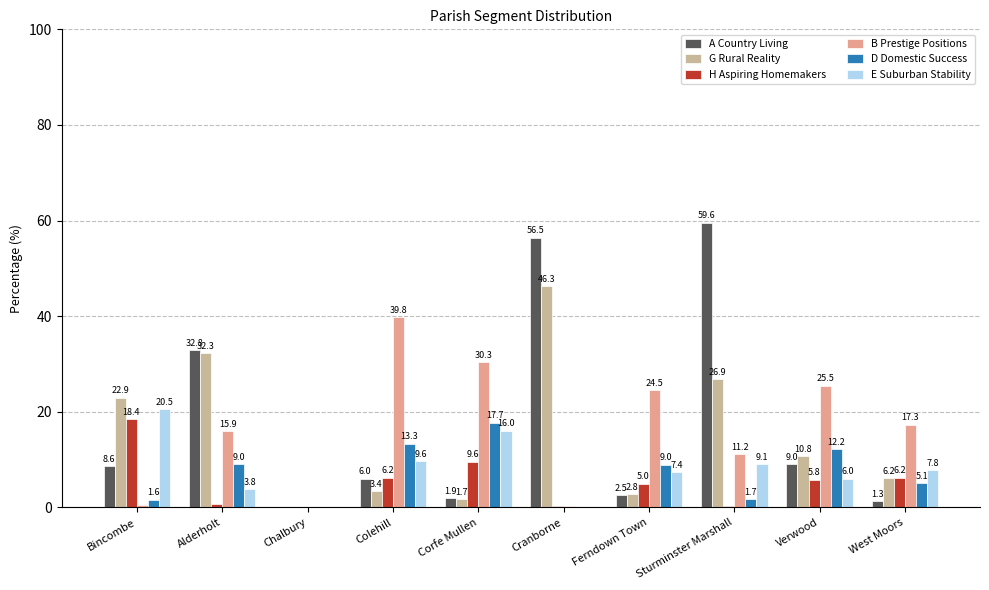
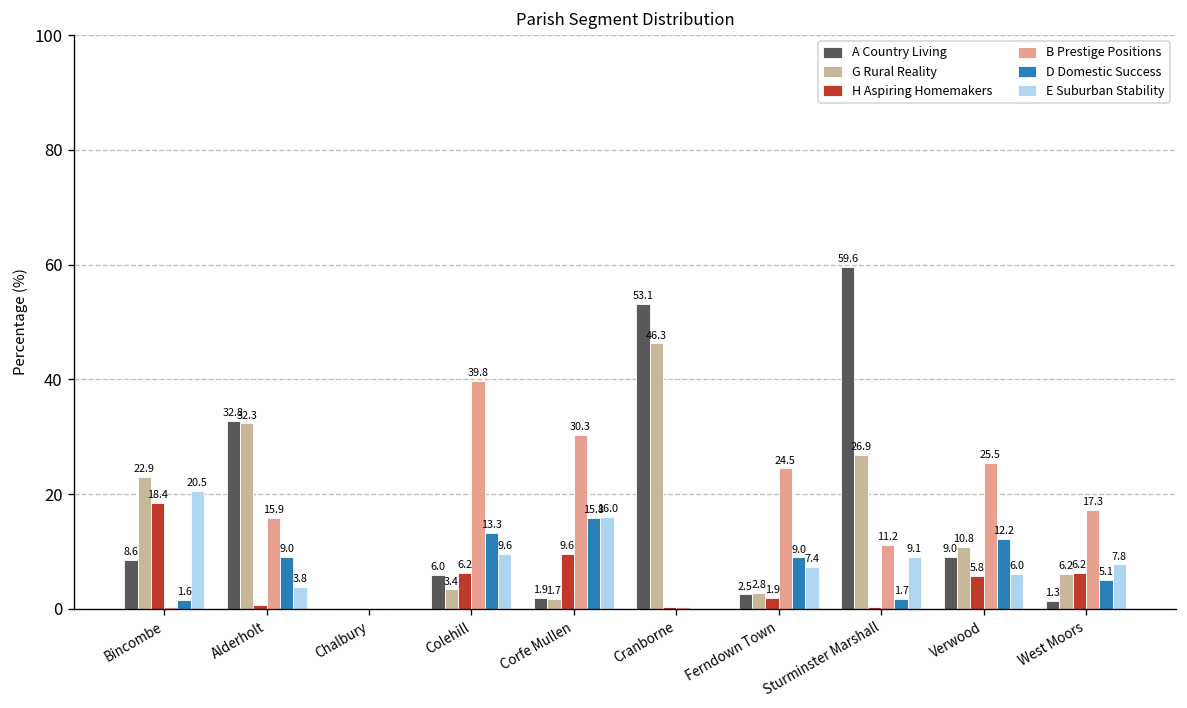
  {
    "A Country Living": {
      "Bincombe": 8.6,
      "Colehill": 6.0,
      "Corfe Mullen": 1.9,
-     "Cranborne": 56.5,
+     "Cranborne": 53.1,
      "Ferndown Town": 2.5,
      "Sturminster Marshall": 59.6,
      "Verwood": 9.0,
      "West Moors": 1.3
    },
    "H Aspiring Homemakers": {
      "Bincombe": 18.4,
      "Colehill": 6.2,
      "Corfe Mullen": 9.6,
-     "Ferndown Town": 5.0,
+     "Ferndown Town": 1.9,
      "Verwood": 5.8,
      "West Moors": 6.2
    },
    "D Domestic Success": {
      "Bincombe": 1.6,
      "Alderholt": 9.0,
      "Colehill": 13.3,
-     "Corfe Mullen": 17.7,
+     "Corfe Mullen": 15.8,
      "Ferndown Town": 9.0,
      "Sturminster Marshall": 1.7,
      "Verwood": 12.2,
      "West Moors": 5.1
    },
    "E Suburban Stability": {
      "Bincombe": 20.5,
      "Alderholt": 3.8,
      "Colehill": 9.6,
      "Ferndown Town": 7.4,
      "Sturminster Marshall": 9.1,
      "Verwood": 6.0,
      "West Moors": 7.8
    }
  }
